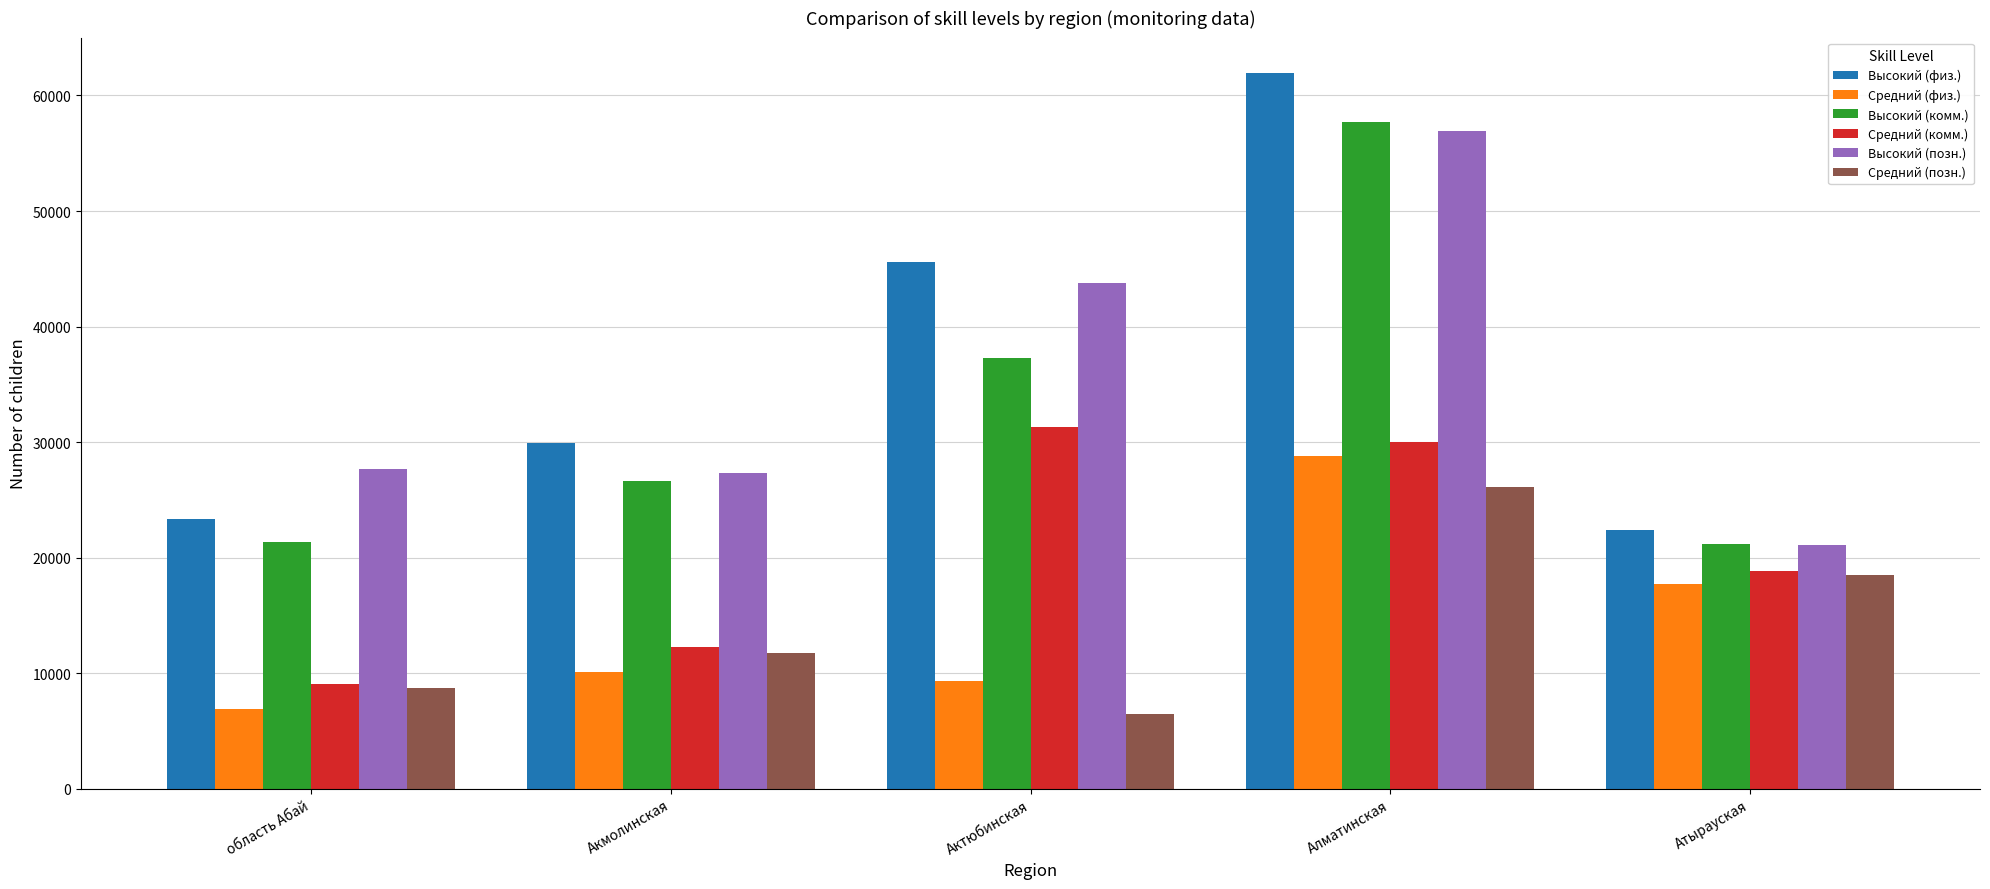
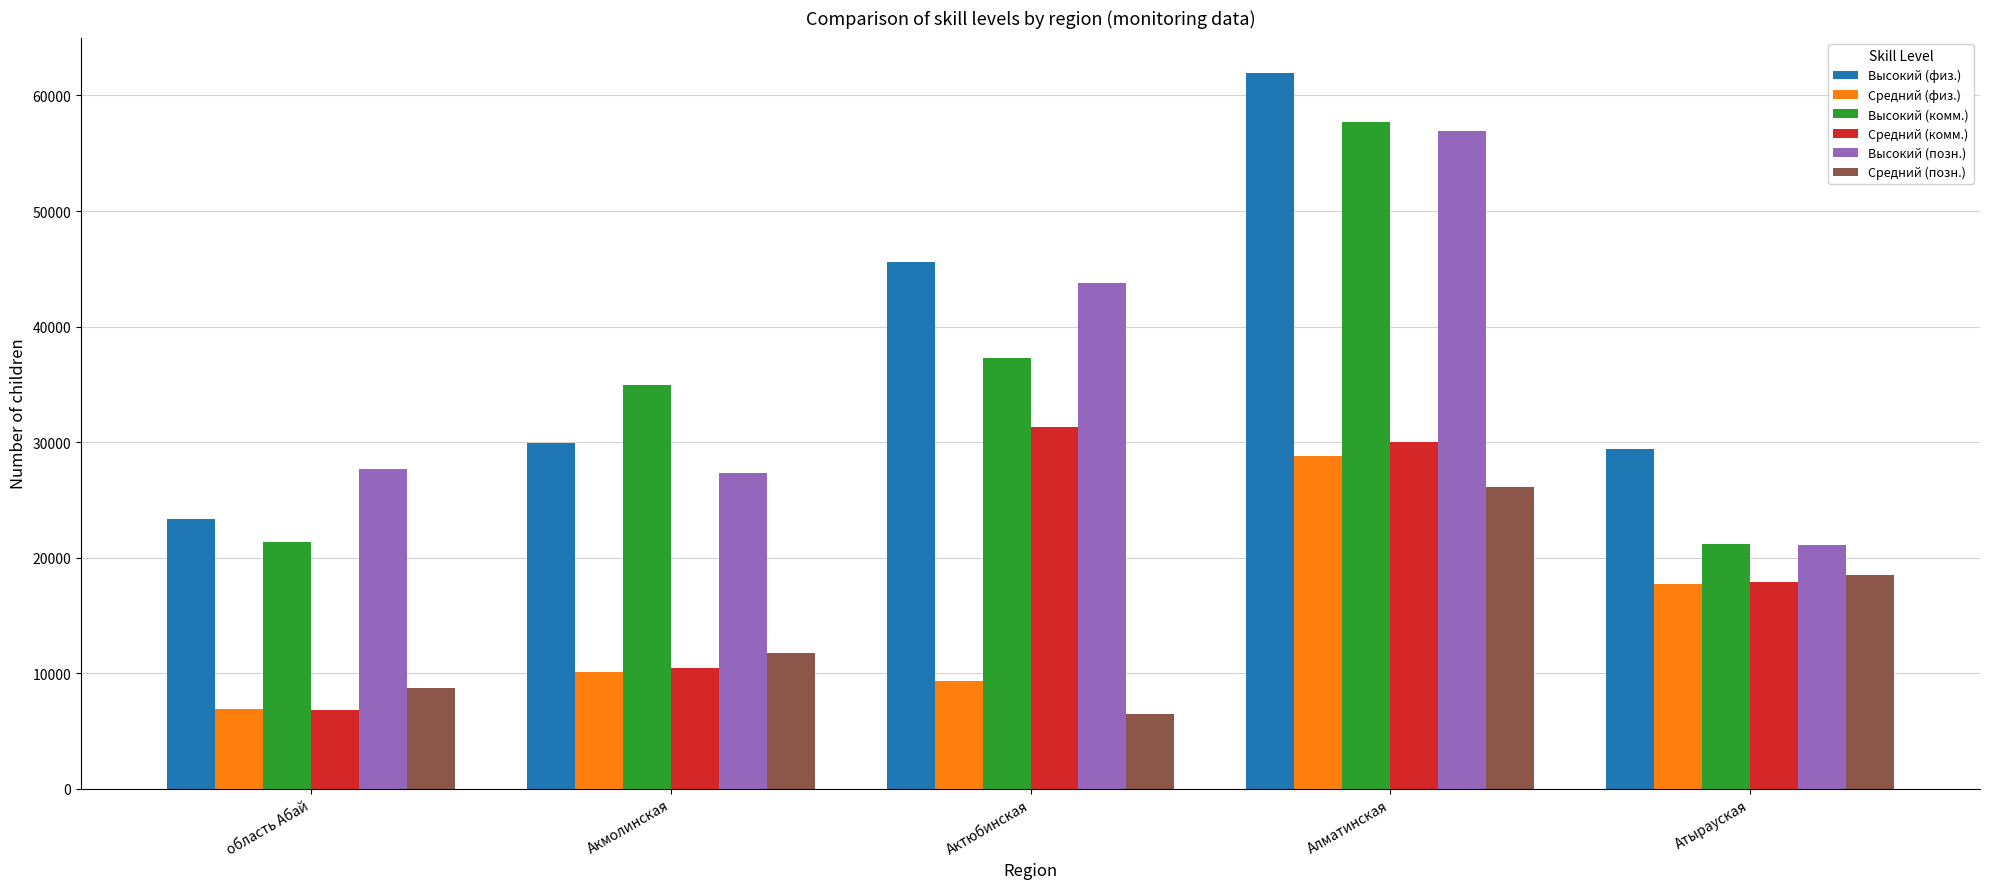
  {
    "Высокий (физ.)": {
      "область Абай": 23300,
      "Акмолинская": 29900,
      "Актюбинская": 45600,
      "Алматинская": 61900,
-     "Атырауская": 22400
+     "Атырауская": 29400
    },
    "Средний (физ.)": {
      "область Абай": 6900,
      "Акмолинская": 10100,
      "Актюбинская": 9300,
      "Алматинская": 28800,
      "Атырауская": 17700
    },
    "Высокий (комм.)": {
      "область Абай": 21300,
-     "Акмолинская": 26600,
+     "Акмолинская": 34900,
      "Актюбинская": 37300,
      "Алматинская": 57700,
      "Атырауская": 21200
    },
    "Средний (комм.)": {
-     "область Абай": 9100,
-     "Акмолинская": 12300,
+     "область Абай": 6800,
+     "Акмолинская": 10500,
      "Актюбинская": 31300,
      "Алматинская": 30000,
-     "Атырауская": 18800
+     "Атырауская": 17900
    },
    "Высокий (позн.)": {
      "область Абай": 27700,
      "Акмолинская": 27300,
      "Актюбинская": 43800,
      "Алматинская": 56900,
      "Атырауская": 21100
    },
    "Средний (позн.)": {
      "область Абай": 8700,
      "Акмолинская": 11700,
      "Актюбинская": 6400,
      "Алматинская": 26100,
      "Атырауская": 18500
    }
  }
